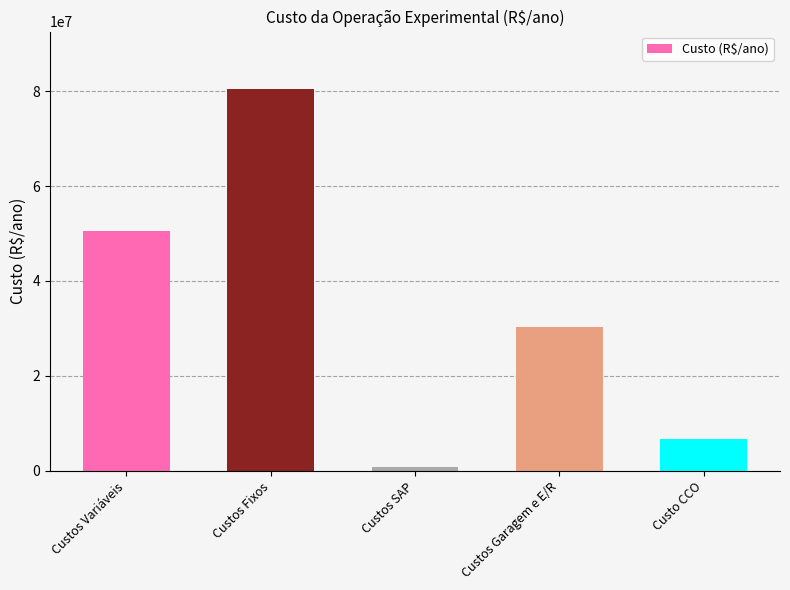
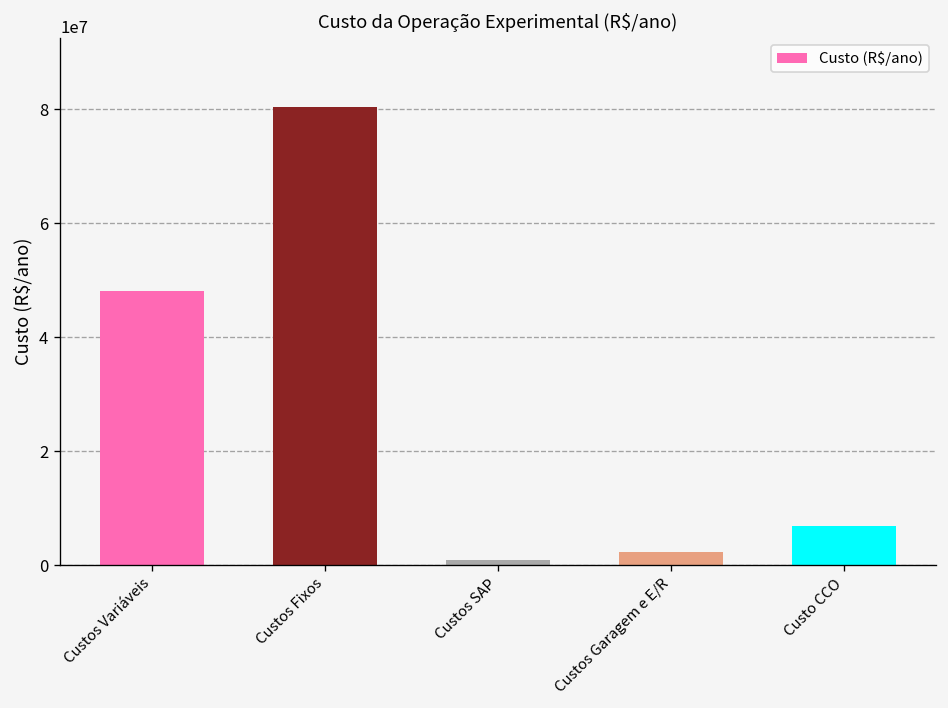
  {
-   "Custos Variáveis": 50000000,
+   "Custos Variáveis": 48000000,
    "Custos Fixos": 80000000,
    "Custos SAP": 1000000,
-   "Custos Garagem e E/R": 30000000,
+   "Custos Garagem e E/R": 2000000,
    "Custo CCO": 7000000
  }
